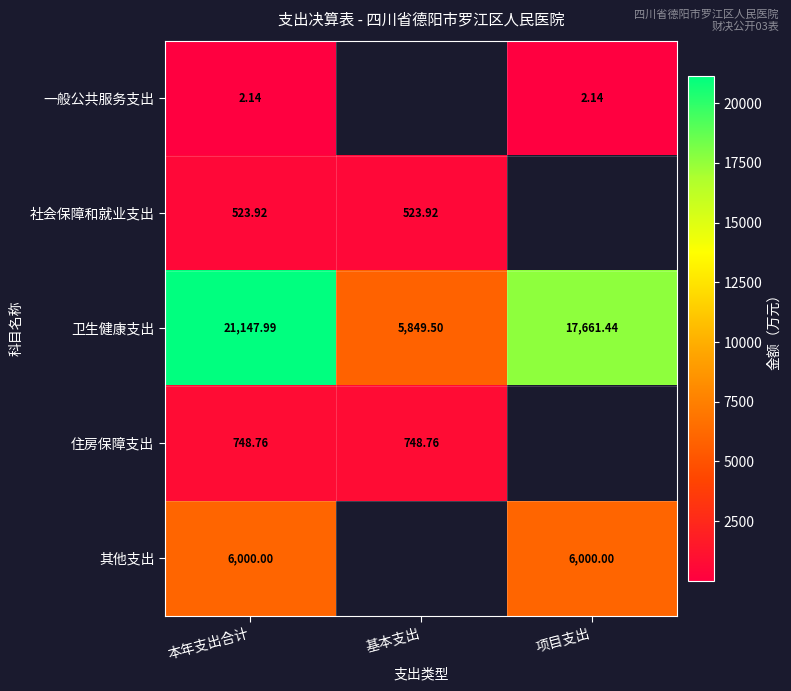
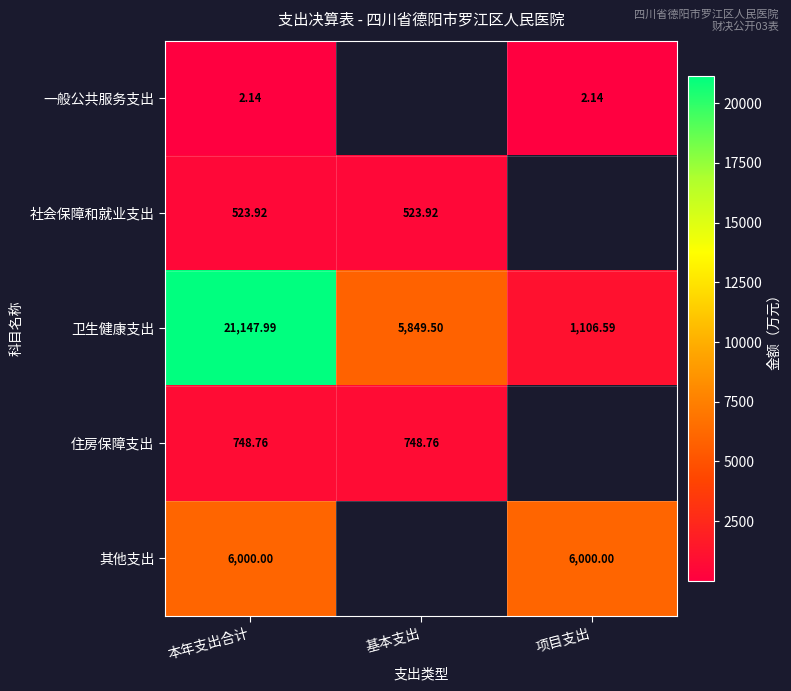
  {
    "一般公共服务支出": {
      "本年支出合计": "2.14",
      "项目支出": "2.14"
    },
    "社会保障和就业支出": {
      "本年支出合计": "523.92",
      "基本支出": "523.92"
    },
    "卫生健康支出": {
      "本年支出合计": "21,147.99",
      "基本支出": "5,849.50",
-     "项目支出": "17,661.44"
+     "项目支出": "1,106.59"
    },
    "住房保障支出": {
      "本年支出合计": "748.76",
      "基本支出": "748.76"
    },
    "其他支出": {
      "本年支出合计": "6,000.00",
      "项目支出": "6,000.00"
    }
  }
